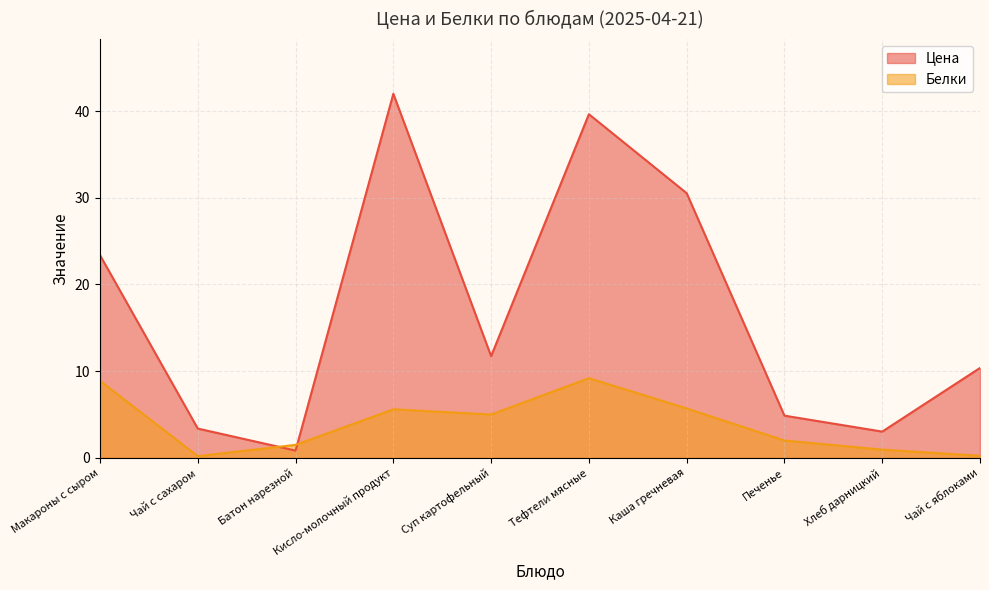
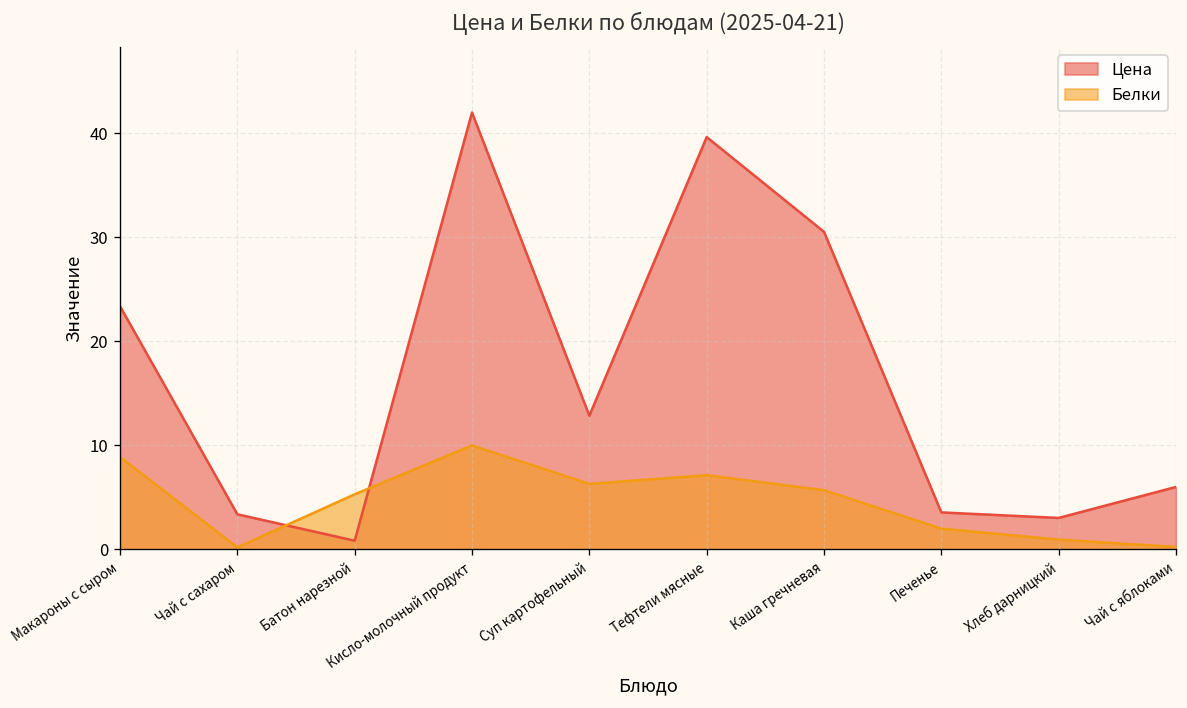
  {
    "Цена": {
      "Макароны с сыром": 23,
      "Чай с сахаром": 3,
      "Батон нарезной": 1,
      "Кисло-молочный продукт": 42,
-     "Суп картофельный": 12,
+     "Суп картофельный": 13,
      "Тефтели мясные": 40,
      "Каша гречневая": 31,
-     "Печенье": 5,
+     "Печенье": 4,
      "Хлеб дарницкий": 3,
-     "Чай с яблоками": 10
+     "Чай с яблоками": 6
    },
    "Белки": {
      "Макароны с сыром": 9,
      "Чай с сахаром": 0,
-     "Батон нарезной": 2,
-     "Кисло-молочный продукт": 6,
-     "Суп картофельный": 5,
-     "Тефтели мясные": 9,
+     "Батон нарезной": 5,
+     "Кисло-молочный продукт": 10,
+     "Суп картофельный": 6,
+     "Тефтели мясные": 7,
      "Каша гречневая": 6,
      "Печенье": 2,
      "Хлеб дарницкий": 1,
      "Чай с яблоками": 0
    }
  }
